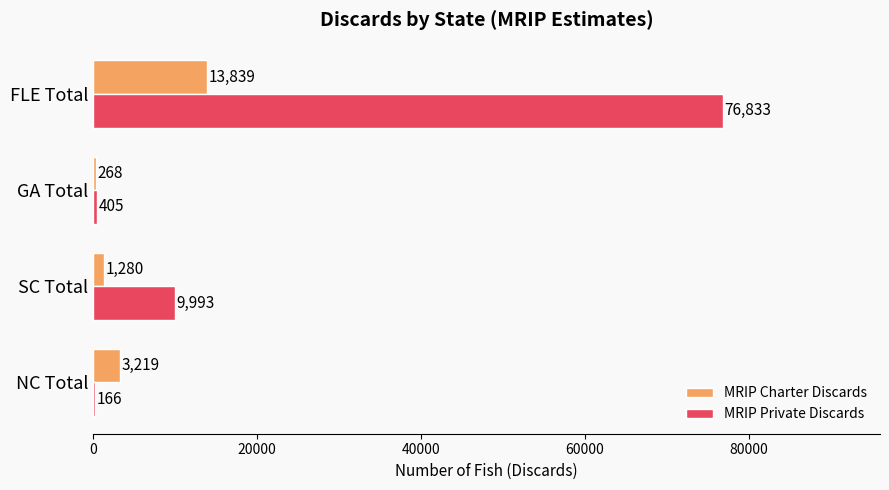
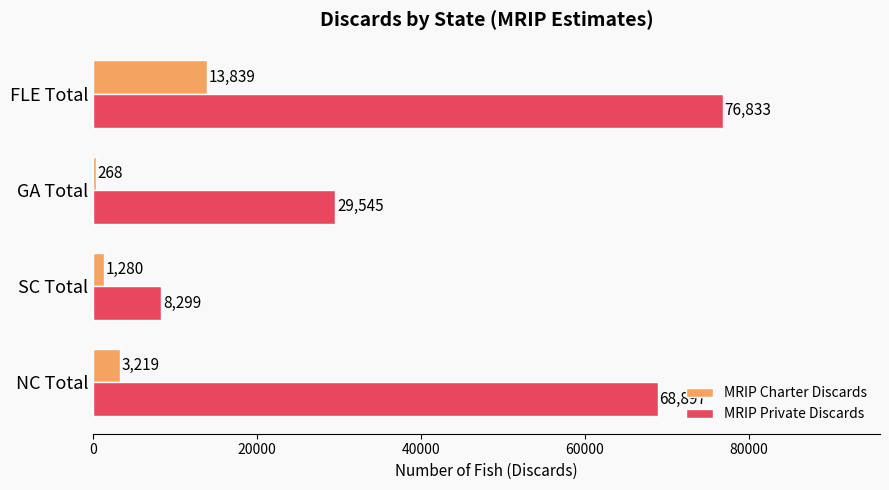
  {
    "MRIP Charter Discards": {
      "FLE Total": "13,839",
      "GA Total": "268",
      "SC Total": "1,280",
      "NC Total": "3,219"
    },
    "MRIP Private Discards": {
      "FLE Total": "76,833",
-     "GA Total": "405",
-     "SC Total": "9,993",
-     "NC Total": "166"
+     "GA Total": "29,545",
+     "SC Total": "8,299",
+     "NC Total": "68,897"
    }
  }
